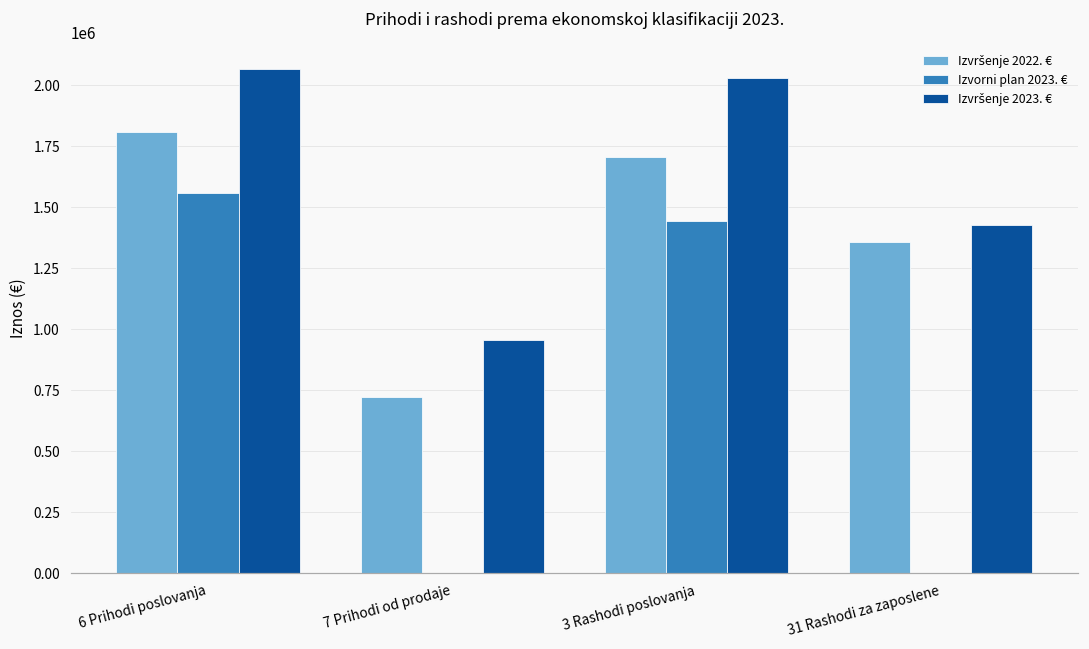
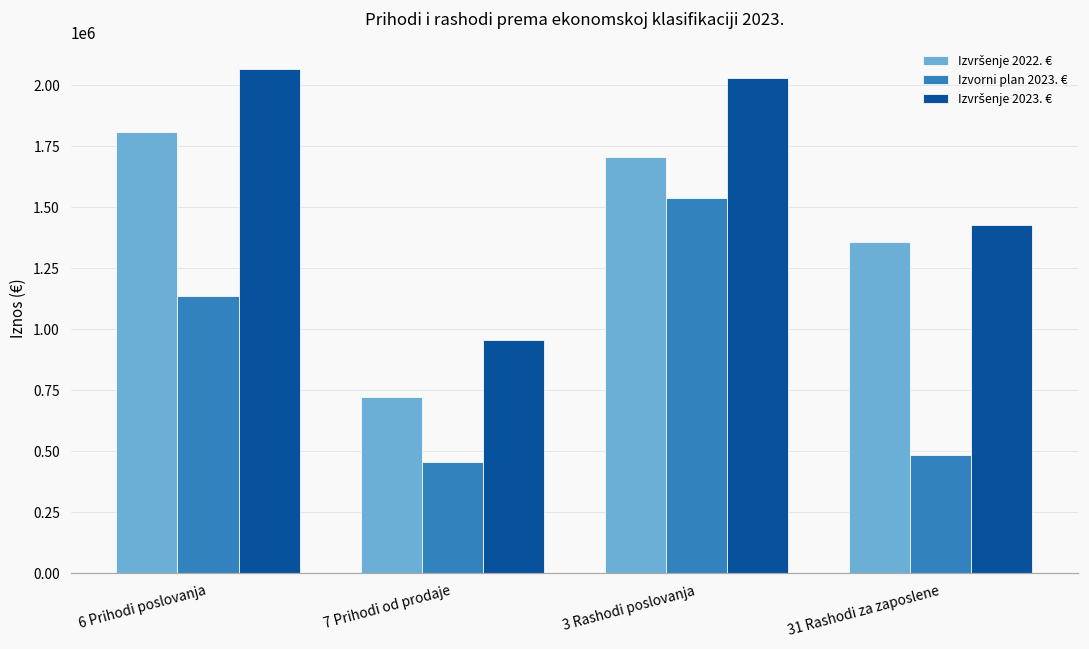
  {
    "Izvršenje 2022. €": {
      "6 Prihodi poslovanja": 1810000,
      "7 Prihodi od prodaje": 720000,
      "3 Rashodi poslovanja": 1710000,
      "31 Rashodi za zaposlene": 1360000
    },
    "Izvorni plan 2023. €": {
-     "6 Prihodi poslovanja": 1560000,
-     "7 Prihodi od prodaje": 0,
-     "3 Rashodi poslovanja": 1440000,
-     "31 Rashodi za zaposlene": 0
+     "6 Prihodi poslovanja": 1140000,
+     "7 Prihodi od prodaje": 450000,
+     "3 Rashodi poslovanja": 1540000,
+     "31 Rashodi za zaposlene": 490000
    },
    "Izvršenje 2023. €": {
      "6 Prihodi poslovanja": 2070000,
      "7 Prihodi od prodaje": 950000,
      "3 Rashodi poslovanja": 2030000,
      "31 Rashodi za zaposlene": 1430000
    }
  }
